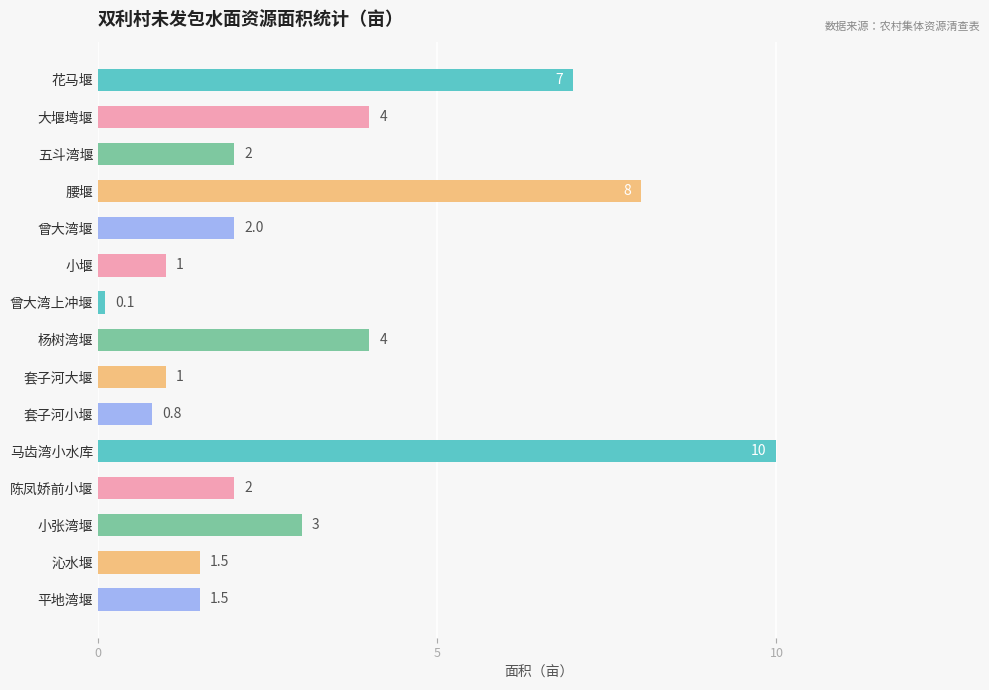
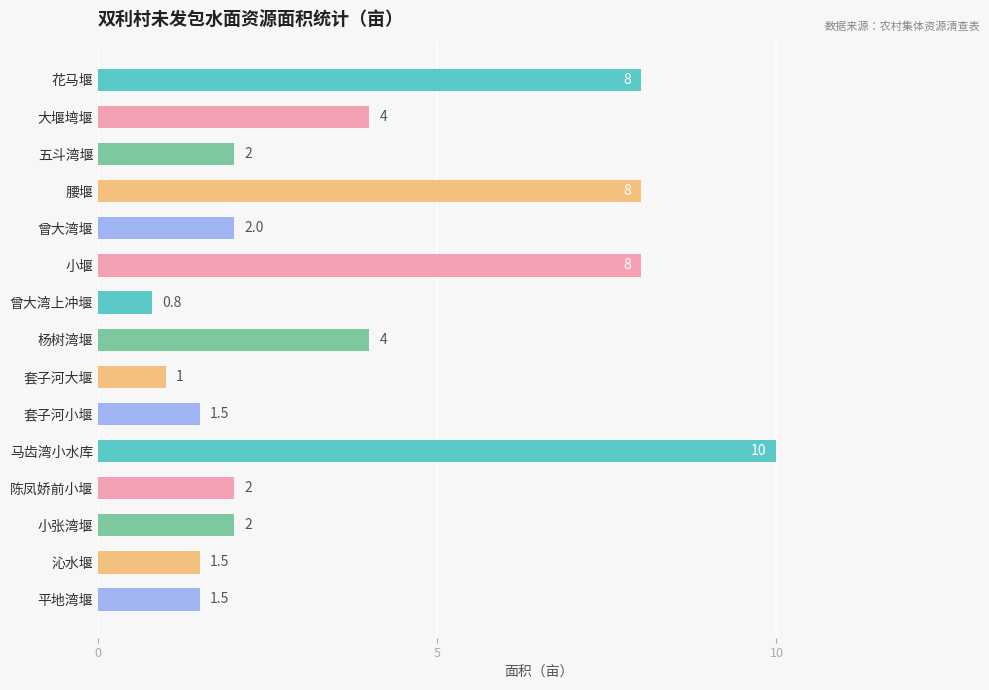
  {
-   "花马堰": 7,
+   "花马堰": 8,
    "大堰塆堰": 4,
    "五斗湾堰": 2,
    "腰堰": 8,
    "曾大湾堰": 2.0,
-   "小堰": 1,
-   "曾大湾上冲堰": 0.1,
+   "小堰": 8,
+   "曾大湾上冲堰": 0.8,
    "杨树湾堰": 4,
    "套子河大堰": 1,
-   "套子河小堰": 0.8,
+   "套子河小堰": 1.5,
    "马齿湾小水库": 10,
    "陈凤娇前小堰": 2,
-   "小张湾堰": 3,
+   "小张湾堰": 2,
    "沁水堰": 1.5,
    "平地湾堰": 1.5
  }
